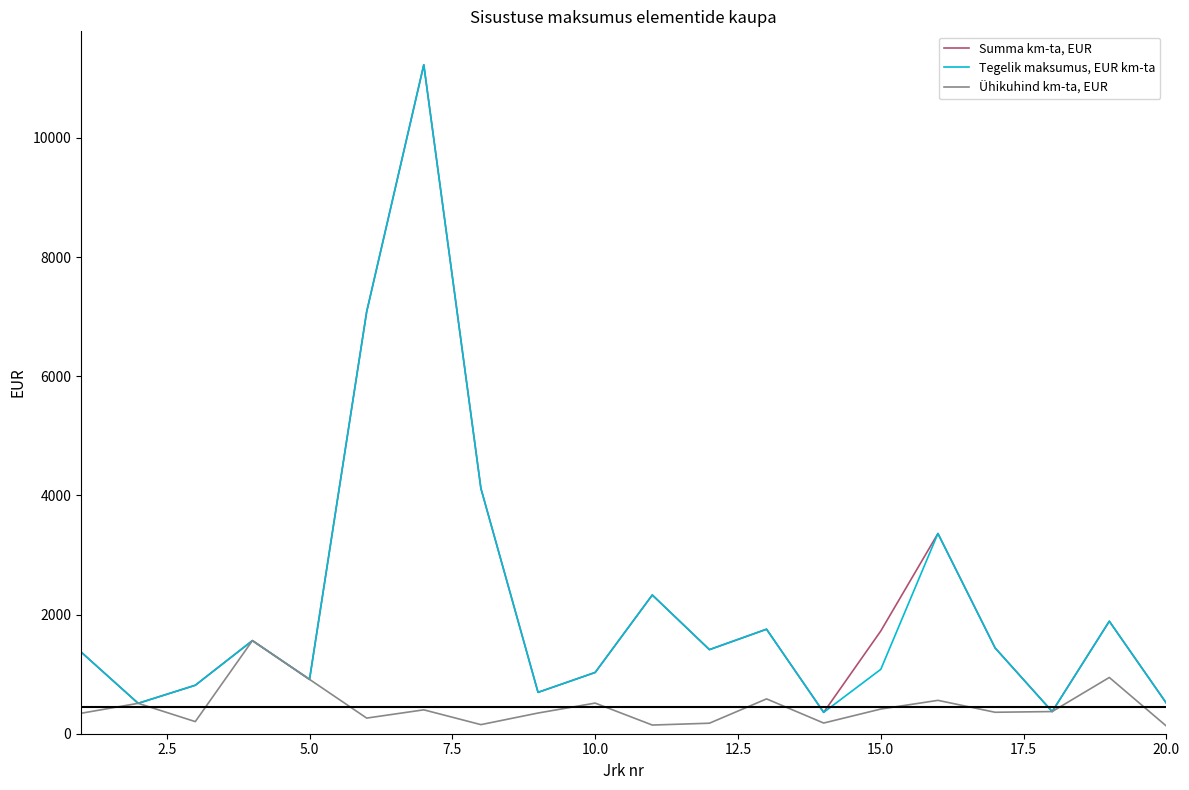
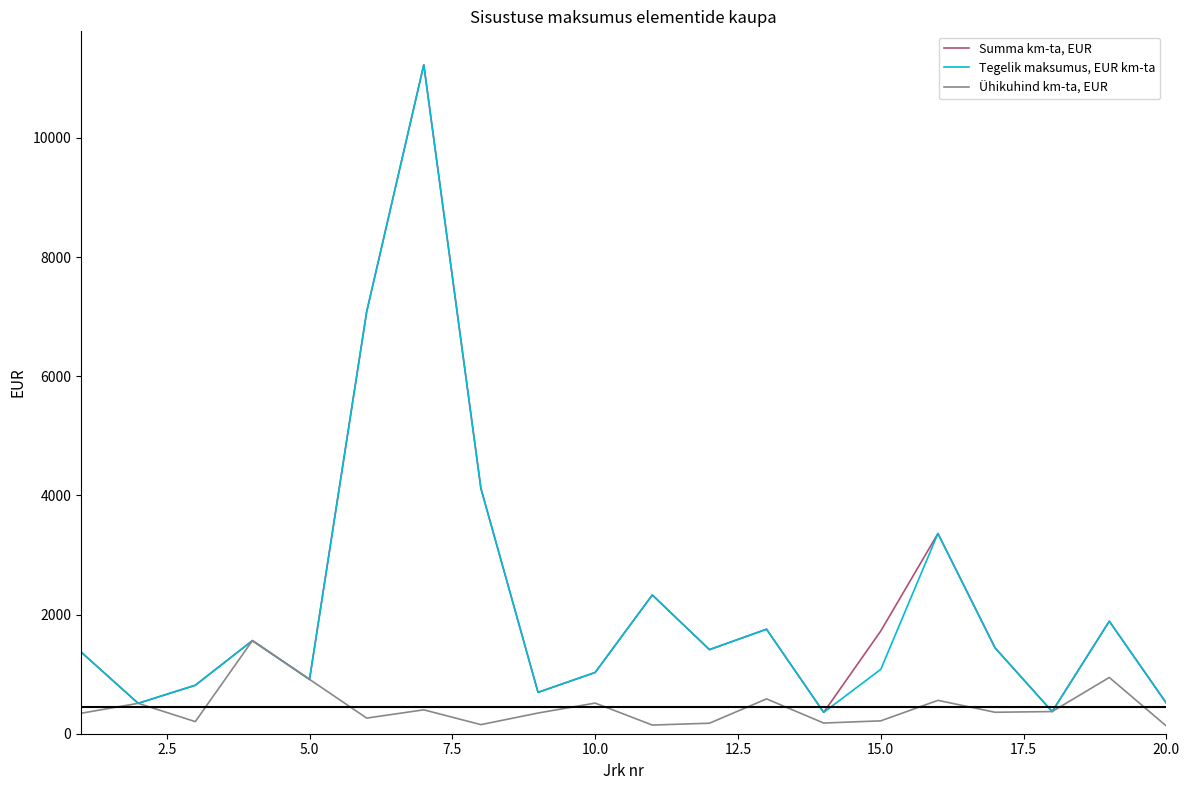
  {
    "Summa km-ta, EUR": {
      "15.0": 1700
    },
    "Tegelik maksumus, EUR km-ta": {
      "15.0": 1100
    },
    "Ühikuhind km-ta, EUR": {
      "10.0": 500,
-     "15.0": 400,
+     "15.0": 200,
      "20.0": 100
    }
  }
